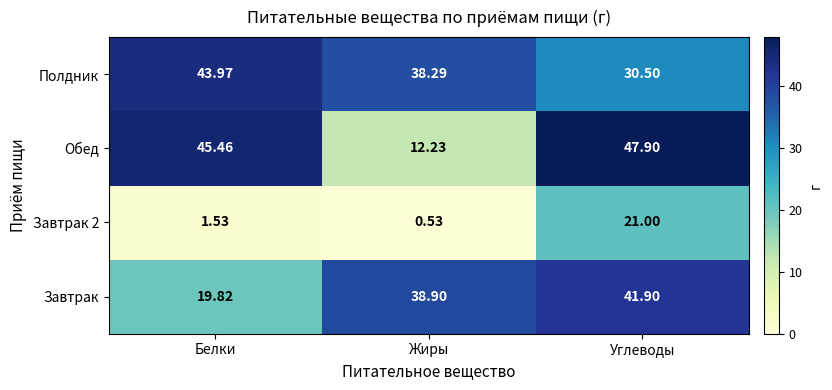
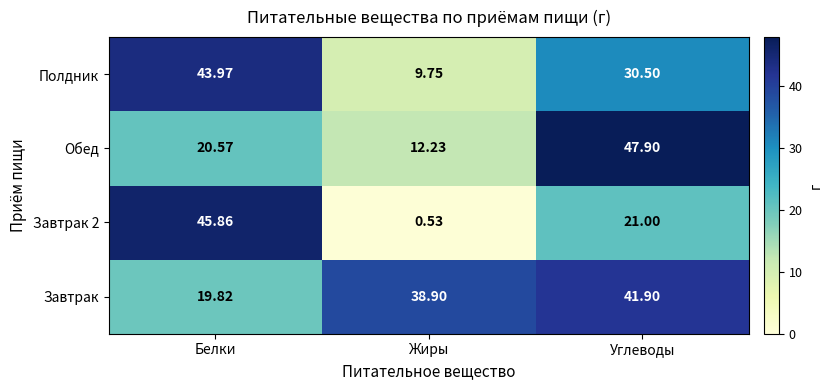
  {
    "Полдник": {
      "Белки": 43.97,
-     "Жиры": 38.29,
+     "Жиры": 9.75,
      "Углеводы": 30.50
    },
    "Обед": {
-     "Белки": 45.46,
+     "Белки": 20.57,
      "Жиры": 12.23,
      "Углеводы": 47.90
    },
    "Завтрак 2": {
-     "Белки": 1.53,
+     "Белки": 45.86,
      "Жиры": 0.53,
      "Углеводы": 21.00
    },
    "Завтрак": {
      "Белки": 19.82,
      "Жиры": 38.90,
      "Углеводы": 41.90
    }
  }
